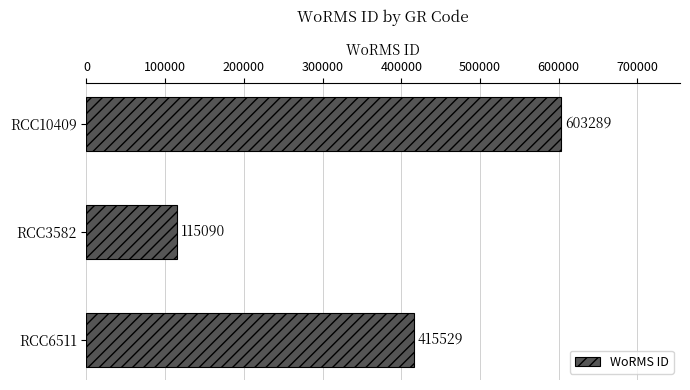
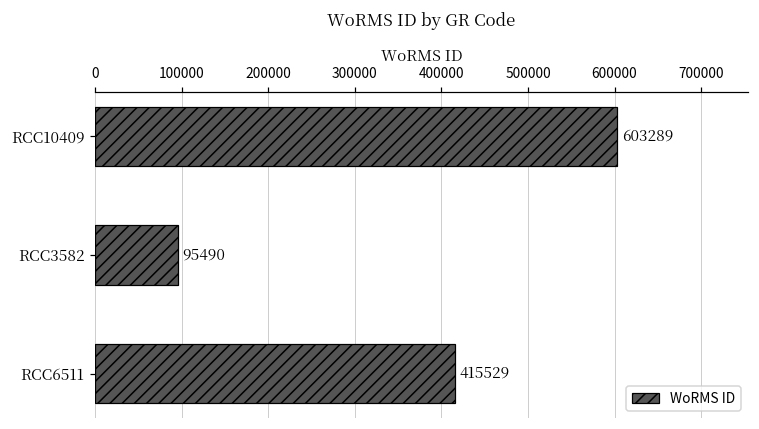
  {
    "RCC10409": 603289,
-   "RCC3582": 115090,
+   "RCC3582": 95490,
    "RCC6511": 415529
  }
